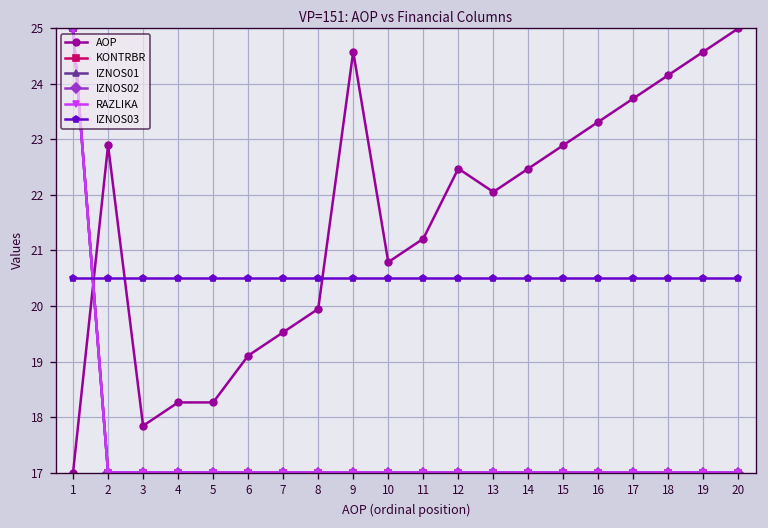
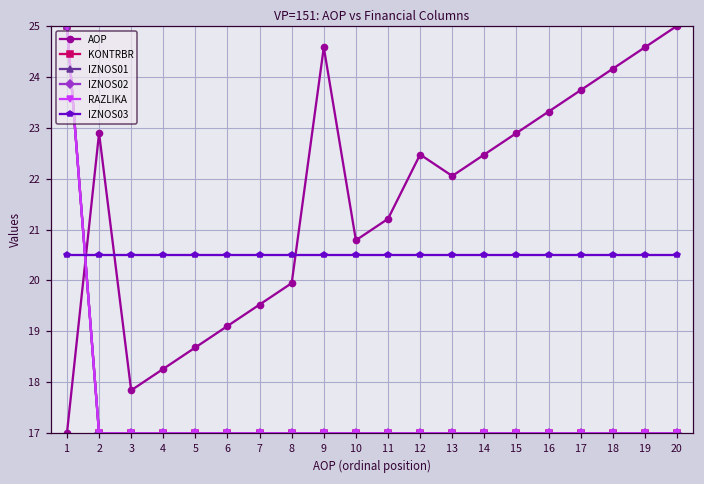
  {
    "AOP": {
      "1": 17.0,
      "2": 22.9,
      "3": 17.8,
      "4": 18.3,
-     "5": 18.3,
+     "5": 18.7,
      "6": 19.1,
      "7": 19.5,
      "8": 19.9,
      "9": 24.6,
      "10": 20.8,
      "11": 21.2,
      "12": 22.5,
      "13": 22.1,
      "14": 22.5,
      "15": 22.9,
      "16": 23.3,
      "17": 23.7,
      "18": 24.2,
      "19": 24.6,
      "20": 25.0
    },
    "RAZLIKA": {
      "1": 25.0,
      "2": 17.0,
      "3": 17.0,
      "4": 17.0,
      "5": 17.0,
      "6": 17.0,
      "7": 17.0,
      "8": 17.0,
      "9": 17.0,
      "10": 17.0,
      "11": 17.0,
      "12": 17.0,
      "13": 17.0,
      "14": 17.0,
      "15": 17.0,
      "16": 17.0,
      "17": 17.0,
      "18": 17.0,
      "19": 17.0,
      "20": 17.0
    },
    "IZNOS03": {
      "1": 20.5,
      "2": 20.5,
      "3": 20.5,
      "4": 20.5,
      "5": 20.5,
      "6": 20.5,
      "7": 20.5,
      "8": 20.5,
      "9": 20.5,
      "10": 20.5,
      "11": 20.5,
      "12": 20.5,
      "13": 20.5,
      "14": 20.5,
      "15": 20.5,
      "16": 20.5,
      "17": 20.5,
      "18": 20.5,
      "19": 20.5,
      "20": 20.5
    }
  }
